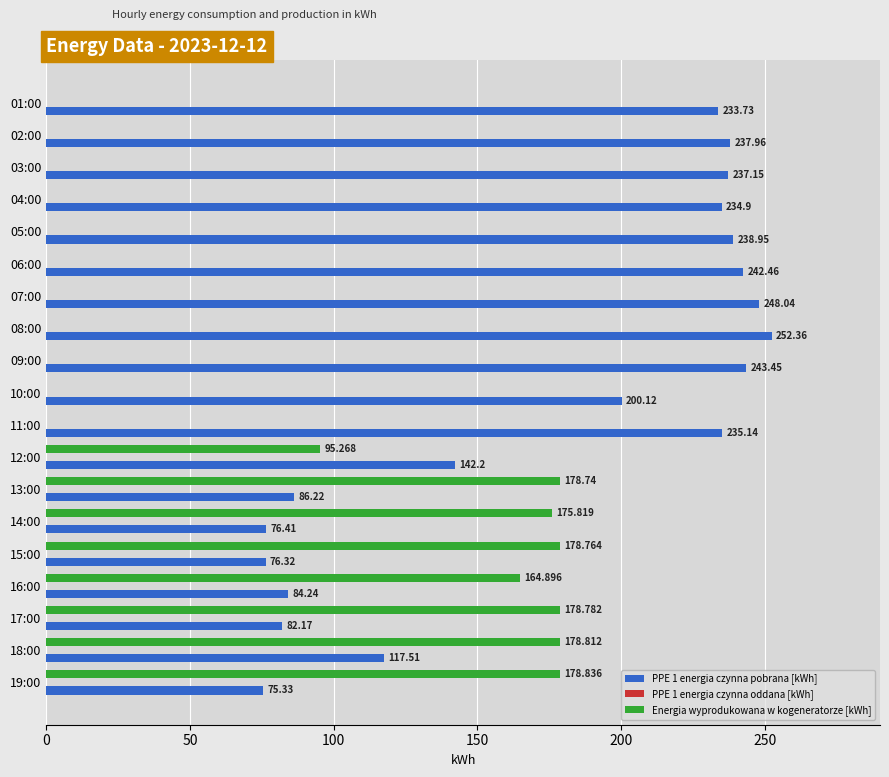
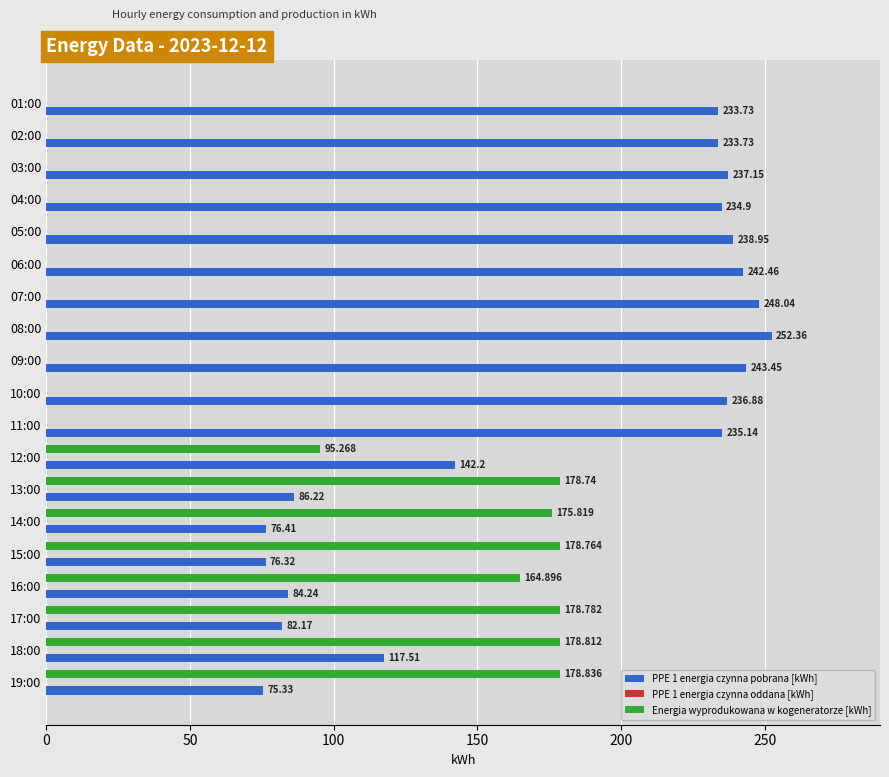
  {
    "PPE 1 energia czynna pobrana [kWh]": {
      "01:00": 233.73,
-     "02:00": 237.96,
+     "02:00": 233.73,
      "03:00": 237.15,
      "04:00": 234.9,
      "05:00": 238.95,
      "06:00": 242.46,
      "07:00": 248.04,
      "08:00": 252.36,
      "09:00": 243.45,
-     "10:00": 200.12,
+     "10:00": 236.88,
      "11:00": 235.14,
      "12:00": 142.2,
      "13:00": 86.22,
      "14:00": 76.41,
      "15:00": 76.32,
      "16:00": 84.24,
      "17:00": 82.17,
      "18:00": 117.51,
      "19:00": 75.33
    },
    "PPE 1 energia czynna oddana [kWh]": {
      "01:00": 0,
      "02:00": 0,
      "03:00": 0,
      "04:00": 0,
      "05:00": 0,
      "06:00": 0,
      "07:00": 0,
      "08:00": 0,
      "09:00": 0,
      "10:00": 0,
      "11:00": 0,
      "12:00": 0,
      "13:00": 0,
      "14:00": 0,
      "15:00": 0,
      "16:00": 0,
      "17:00": 0,
      "18:00": 0,
      "19:00": 0
    },
    "Energia wyprodukowana w kogeneratorze [kWh]": {
      "12:00": 95.268,
      "13:00": 178.74,
      "14:00": 175.819,
      "15:00": 178.764,
      "16:00": 164.896,
      "17:00": 178.782,
      "18:00": 178.812,
      "19:00": 178.836
    }
  }
